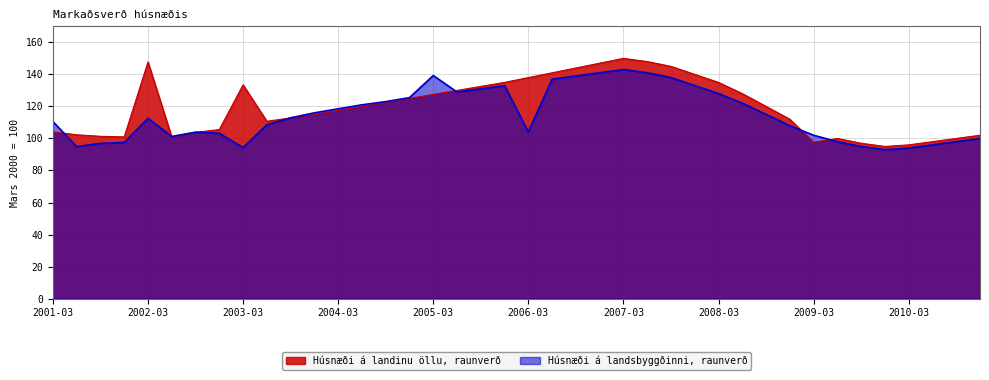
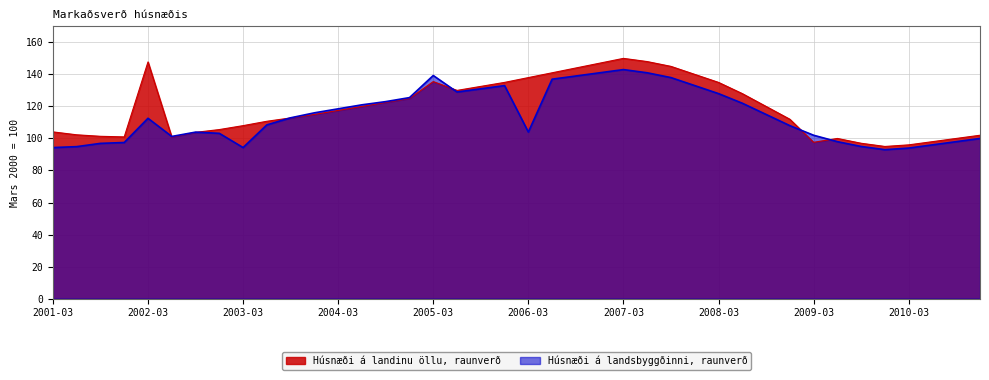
  {
    "Húsnæði á landinu öllu, raunverð": {
      "2001-03": 104,
      "2002-03": 148,
-     "2003-03": 134,
-     "2005-03": 128,
+     "2003-03": 108,
+     "2005-03": 136,
      "2006-03": 138,
      "2007-03": 150,
      "2008-03": 135,
      "2009-03": 98,
      "2010-03": 96
    },
    "Húsnæði á landsbyggðinni, raunverð": {
-     "2001-03": 111,
+     "2001-03": 94,
      "2002-03": 113,
      "2003-03": 94,
      "2005-03": 139,
      "2006-03": 104,
      "2007-03": 143,
      "2008-03": 128,
      "2009-03": 102,
      "2010-03": 94
    }
  }
